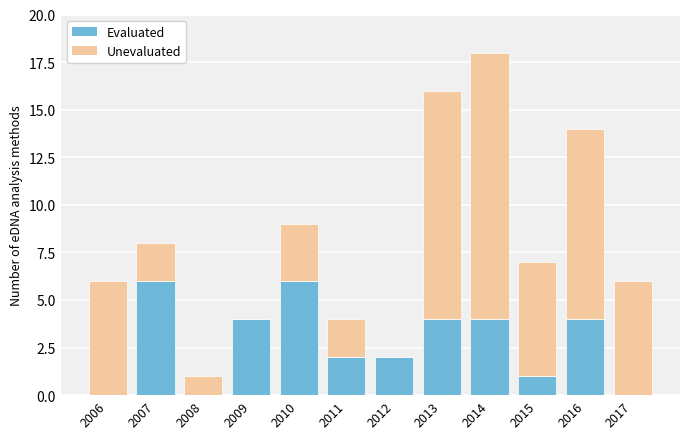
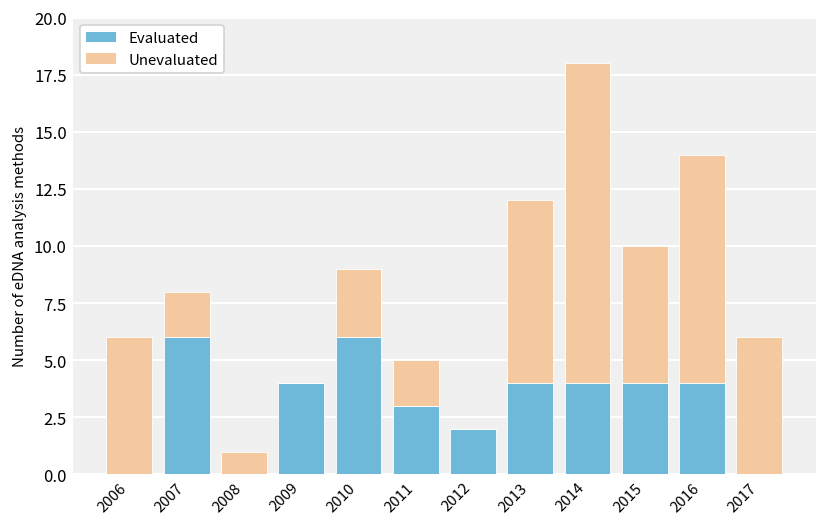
  {
    "Evaluated": {
      "2006": 0,
      "2007": 6,
      "2008": 0,
      "2009": 4,
      "2010": 6,
-     "2011": 2,
+     "2011": 3,
      "2012": 2,
      "2013": 4,
      "2014": 4,
-     "2015": 1,
+     "2015": 4,
      "2016": 4,
      "2017": 0
    },
    "Unevaluated": {
      "2006": 6,
      "2007": 2,
      "2008": 1,
      "2009": 0,
      "2010": 3,
      "2011": 2,
      "2012": 0,
-     "2013": 12,
+     "2013": 8,
      "2014": 14,
      "2015": 6,
      "2016": 10,
      "2017": 6
    }
  }
